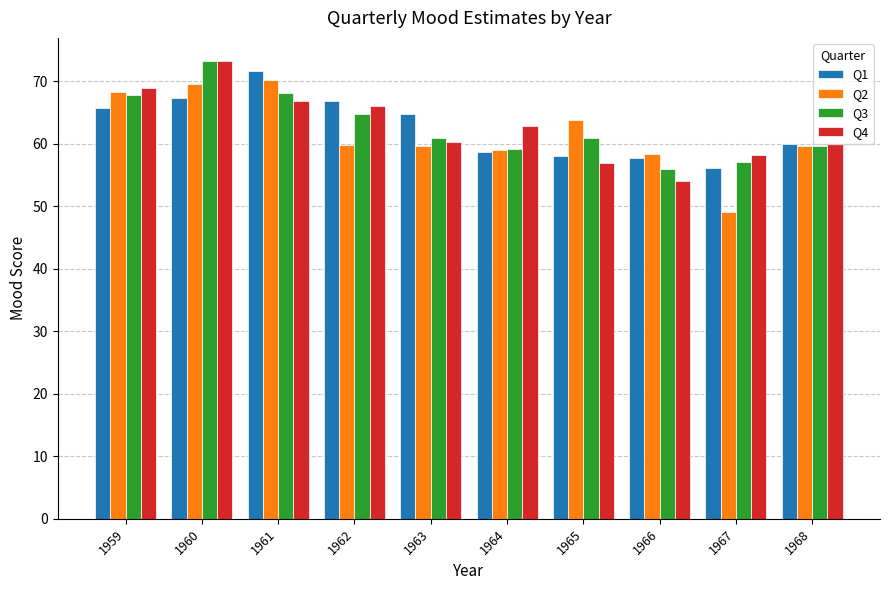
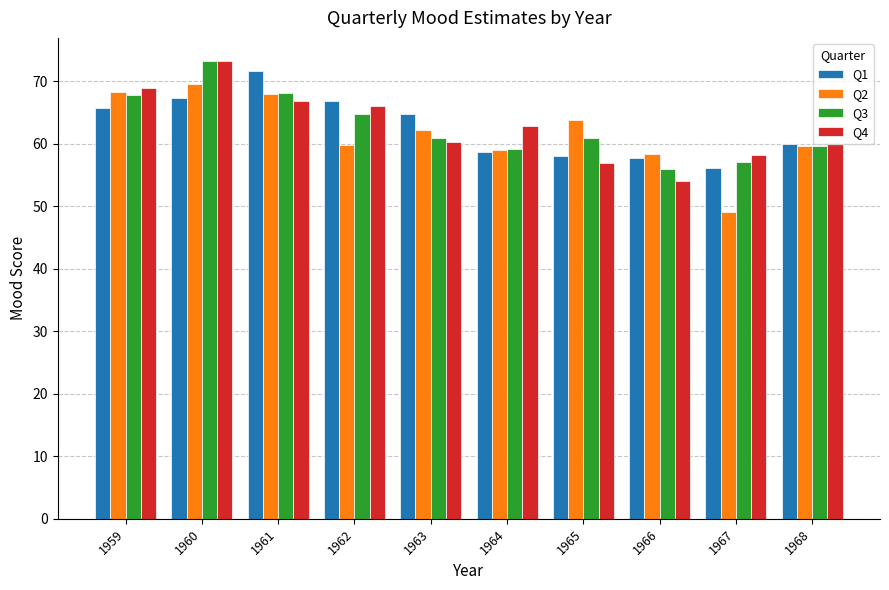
  {
    "Q1": {
      "1959": 66,
      "1960": 67,
      "1961": 72,
      "1962": 67,
      "1963": 65,
      "1964": 59,
      "1965": 58,
      "1966": 58,
      "1967": 56,
      "1968": 60
    },
    "Q2": {
      "1959": 68,
      "1960": 70,
-     "1961": 70,
+     "1961": 68,
      "1962": 60,
-     "1963": 60,
+     "1963": 62,
      "1964": 59,
      "1965": 64,
      "1966": 58,
      "1967": 49,
      "1968": 60
    },
    "Q3": {
      "1959": 68,
      "1960": 73,
      "1961": 68,
      "1962": 65,
      "1963": 61,
      "1964": 59,
      "1965": 61,
      "1966": 56,
      "1967": 57,
      "1968": 60
    },
    "Q4": {
      "1959": 69,
      "1960": 73,
      "1961": 67,
      "1962": 66,
      "1963": 60,
      "1964": 63,
      "1965": 57,
      "1966": 54,
      "1967": 58
    }
  }
